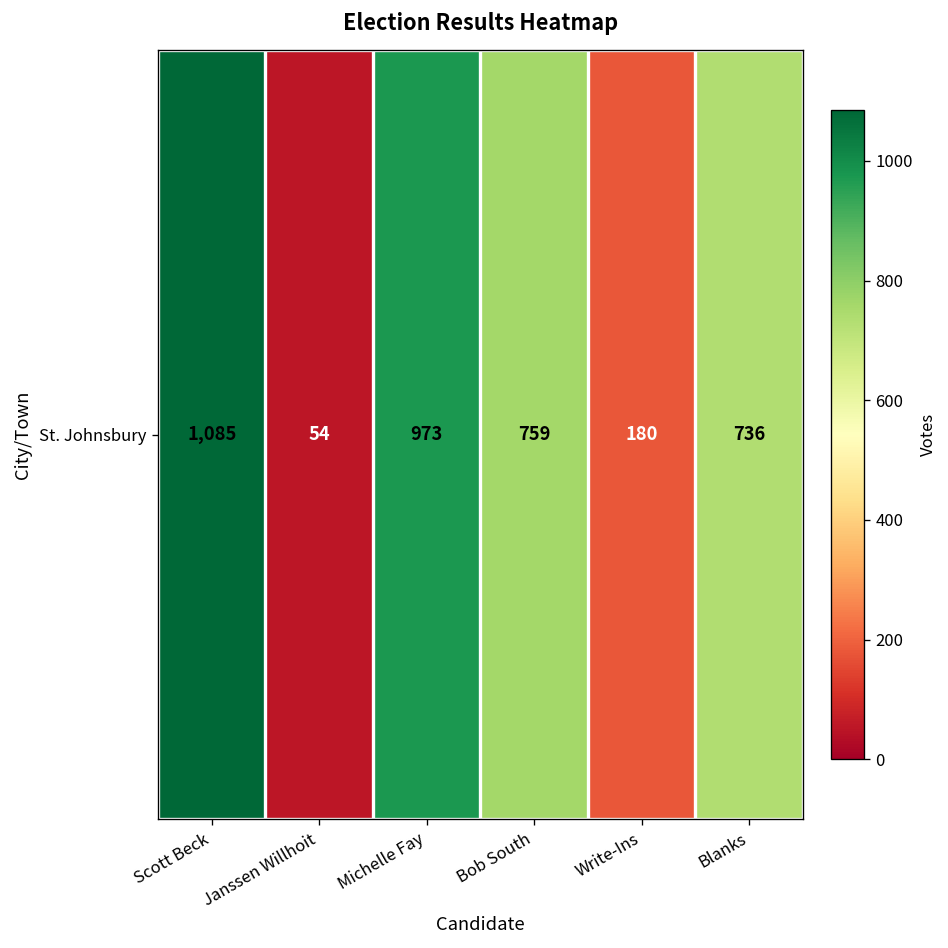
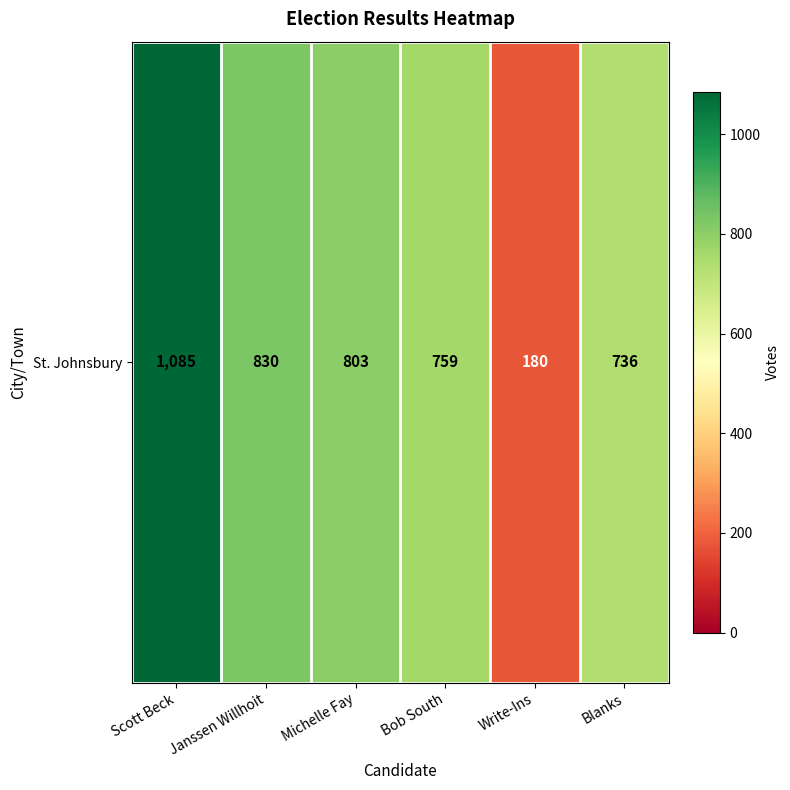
  {
    "St. Johnsbury": {
      "Scott Beck": "1,085",
-     "Janssen Willhoit": "54",
-     "Michelle Fay": "973",
+     "Janssen Willhoit": "830",
+     "Michelle Fay": "803",
      "Bob South": "759",
      "Write-Ins": "180",
      "Blanks": "736"
    }
  }
